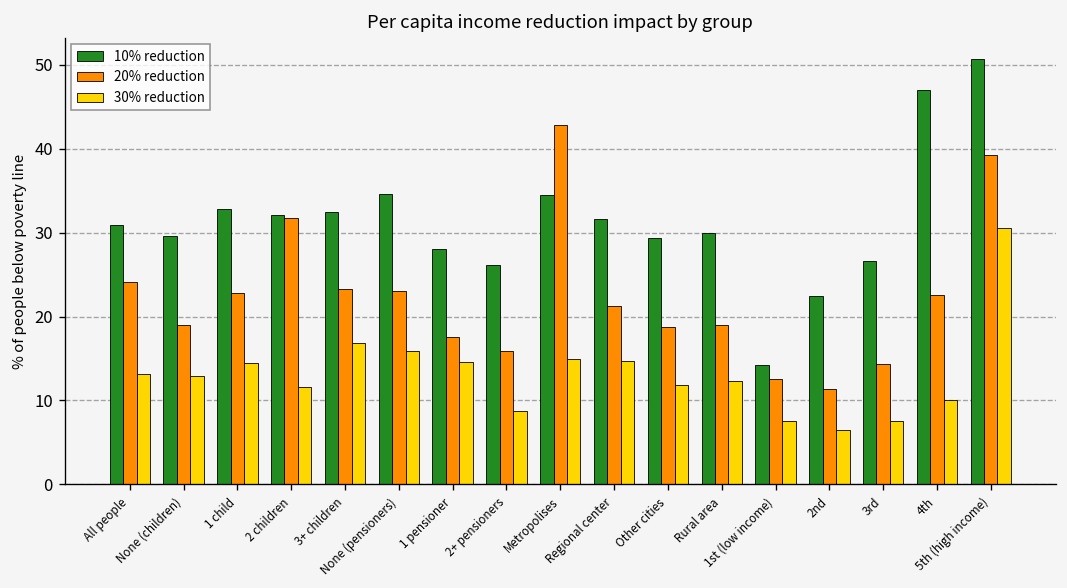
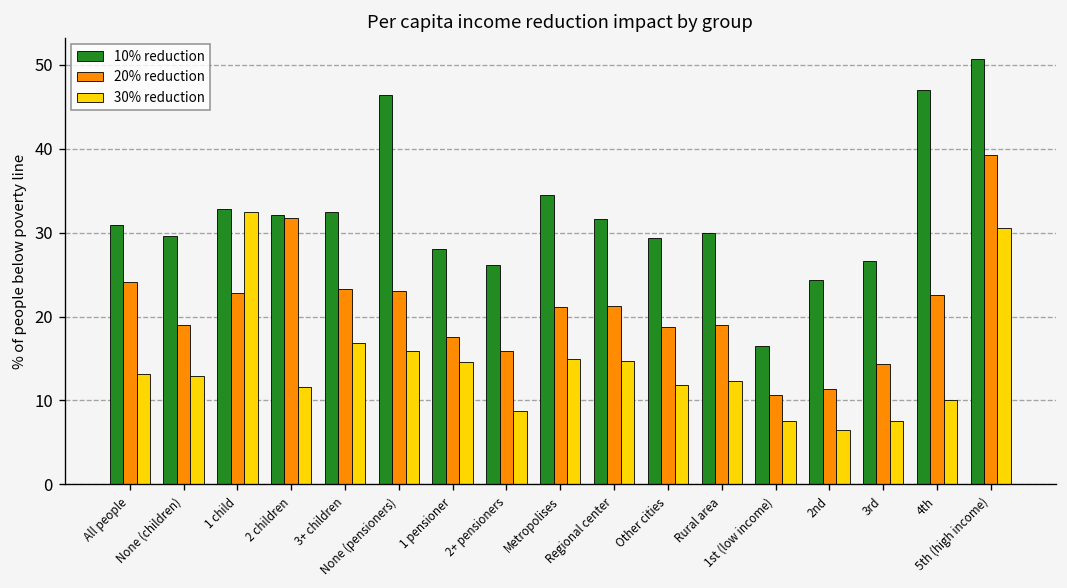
  {
    "10% reduction": {
      "All people": 31,
      "None (children)": 30,
      "1 child": 33,
      "2 children": 32,
      "3+ children": 32,
-     "None (pensioners)": 35,
+     "None (pensioners)": 46,
      "1 pensioner": 28,
      "2+ pensioners": 26,
      "Metropolises": 35,
      "Regional center": 32,
      "Other cities": 29,
      "Rural area": 30,
-     "1st (low income)": 14,
-     "2nd": 23,
+     "1st (low income)": 17,
+     "2nd": 24,
      "3rd": 27,
      "4th": 47,
      "5th (high income)": 51
    },
    "20% reduction": {
      "All people": 24,
      "None (children)": 19,
      "1 child": 23,
      "2 children": 32,
      "3+ children": 23,
      "None (pensioners)": 23,
      "1 pensioner": 18,
      "2+ pensioners": 16,
-     "Metropolises": 43,
+     "Metropolises": 21,
      "Regional center": 21,
      "Other cities": 19,
      "Rural area": 19,
-     "1st (low income)": 13,
+     "1st (low income)": 11,
      "2nd": 11,
      "3rd": 14,
      "4th": 23,
      "5th (high income)": 39
    },
    "30% reduction": {
      "All people": 13,
      "None (children)": 13,
-     "1 child": 15,
+     "1 child": 33,
      "2 children": 12,
      "3+ children": 17,
      "None (pensioners)": 16,
      "1 pensioner": 15,
      "2+ pensioners": 9,
      "Metropolises": 15,
      "Regional center": 15,
      "Other cities": 12,
      "Rural area": 12,
      "1st (low income)": 8,
      "2nd": 7,
      "3rd": 8,
      "4th": 10,
      "5th (high income)": 31
    }
  }
